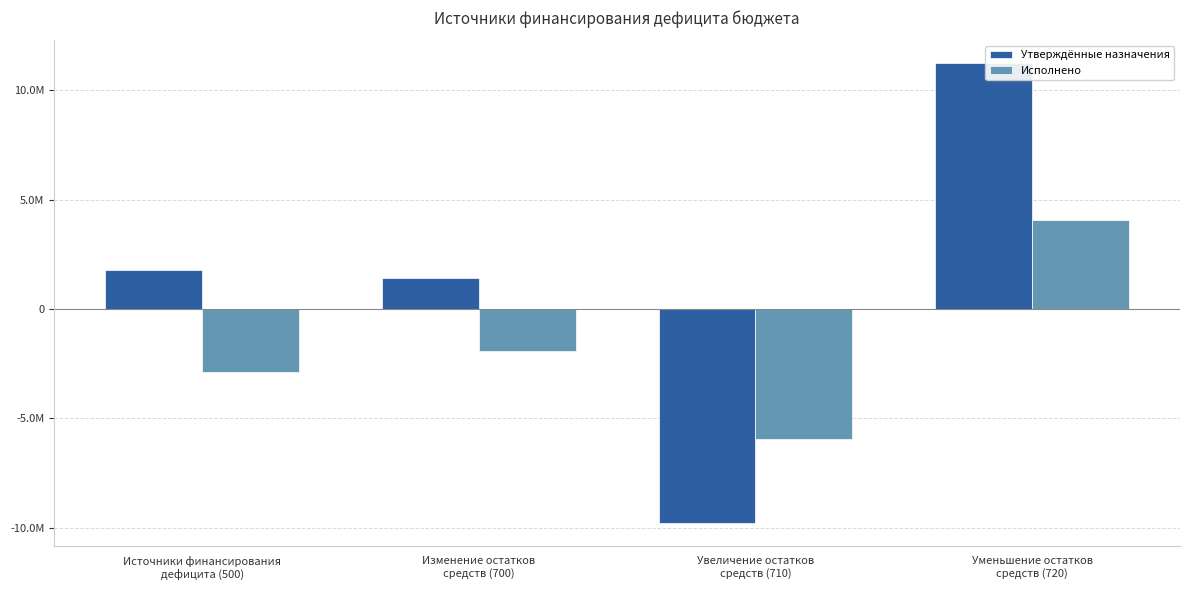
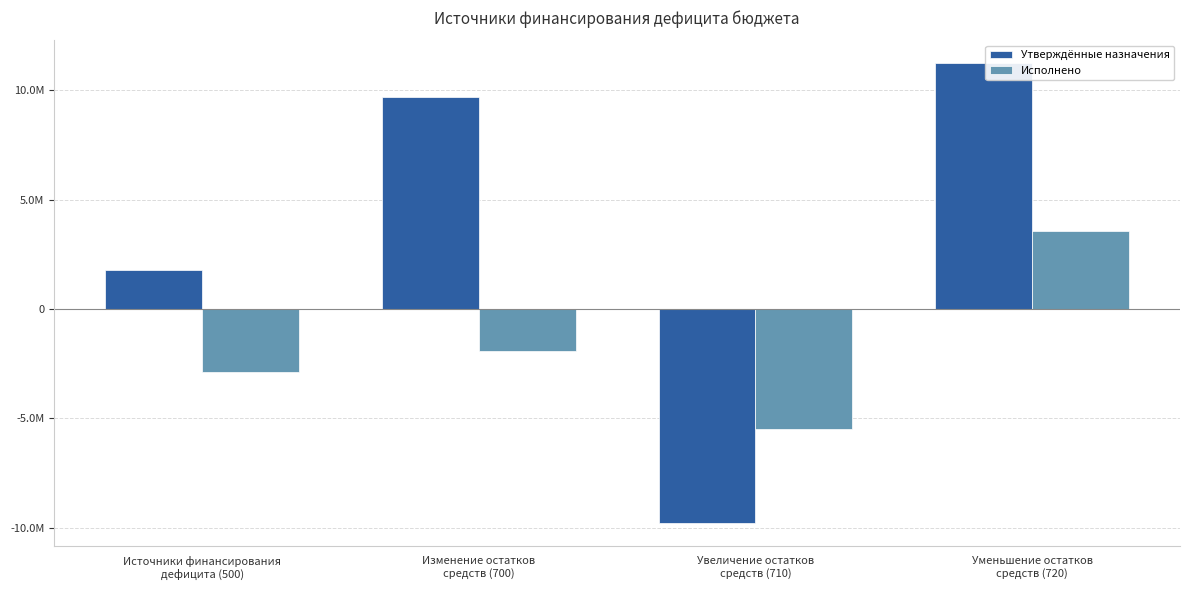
  {
    "Утверждённые назначения": {
      "Источники финансирования дефицита (500)": 1800000,
-     "Изменение остатков средств (700)": 1400000,
+     "Изменение остатков средств (700)": 9700000,
      "Увеличение остатков средств (710)": -9800000,
      "Уменьшение остатков средств (720)": 11200000
    },
    "Исполнено": {
      "Источники финансирования дефицита (500)": -2900000,
      "Изменение остатков средств (700)": -1900000,
-     "Увеличение остатков средств (710)": -6000000,
-     "Уменьшение остатков средств (720)": 4000000
+     "Увеличение остатков средств (710)": -5500000,
+     "Уменьшение остатков средств (720)": 3600000
    }
  }
